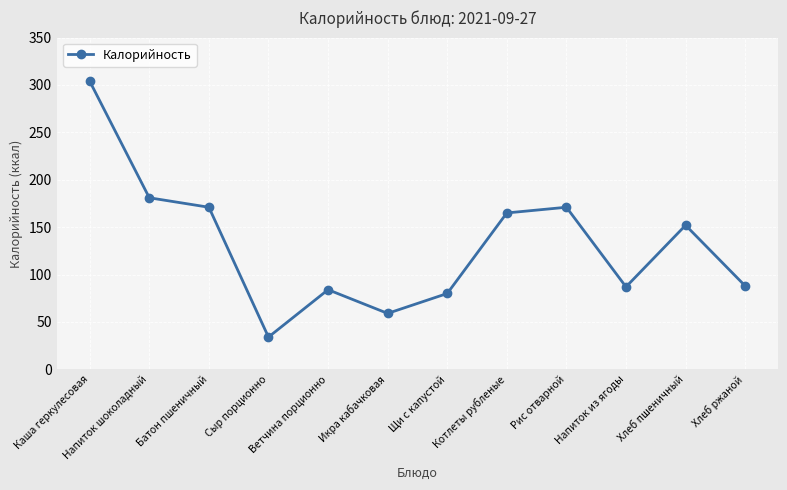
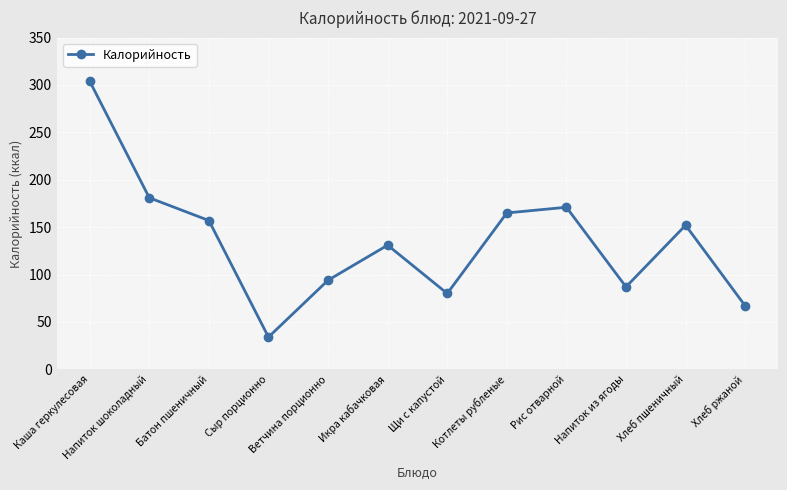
  {
    "Каша геркулесовая": 300,
    "Напиток шоколадный": 180,
-   "Батон пшеничный": 170,
+   "Батон пшеничный": 160,
    "Сыр порционно": 30,
-   "Ветчина порционно": 80,
-   "Икра кабачковая": 60,
+   "Ветчина порционно": 90,
+   "Икра кабачковая": 130,
    "Щи с капустой": 80,
    "Котлеты рубленые": 170,
    "Рис отварной": 170,
    "Напиток из ягоды": 90,
    "Хлеб пшеничный": 150,
-   "Хлеб ржаной": 90
+   "Хлеб ржаной": 70
  }
